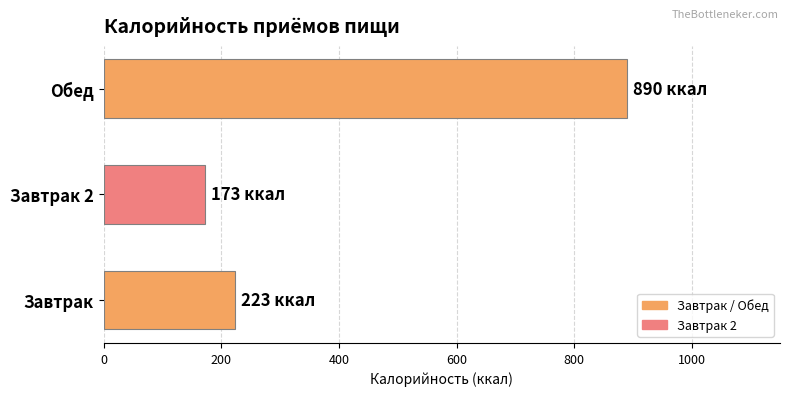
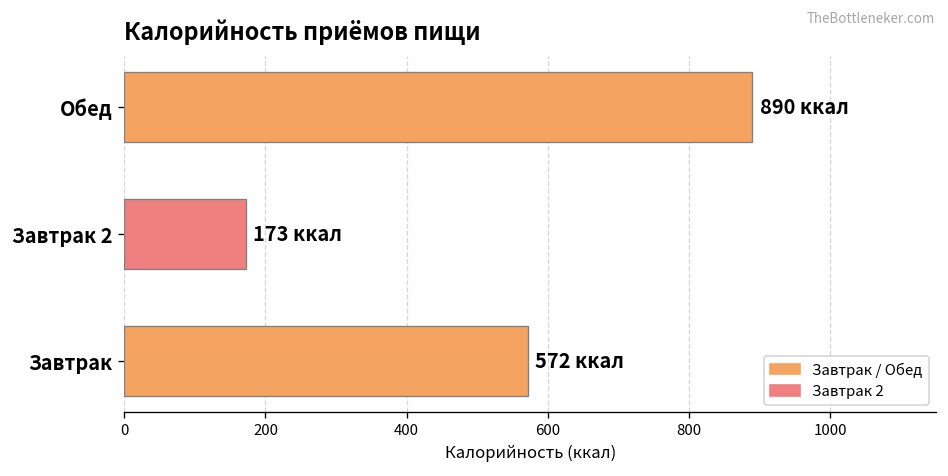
  {
    "Обед": 890,
    "Завтрак 2": 173,
-   "Завтрак": 223
+   "Завтрак": 572
  }
